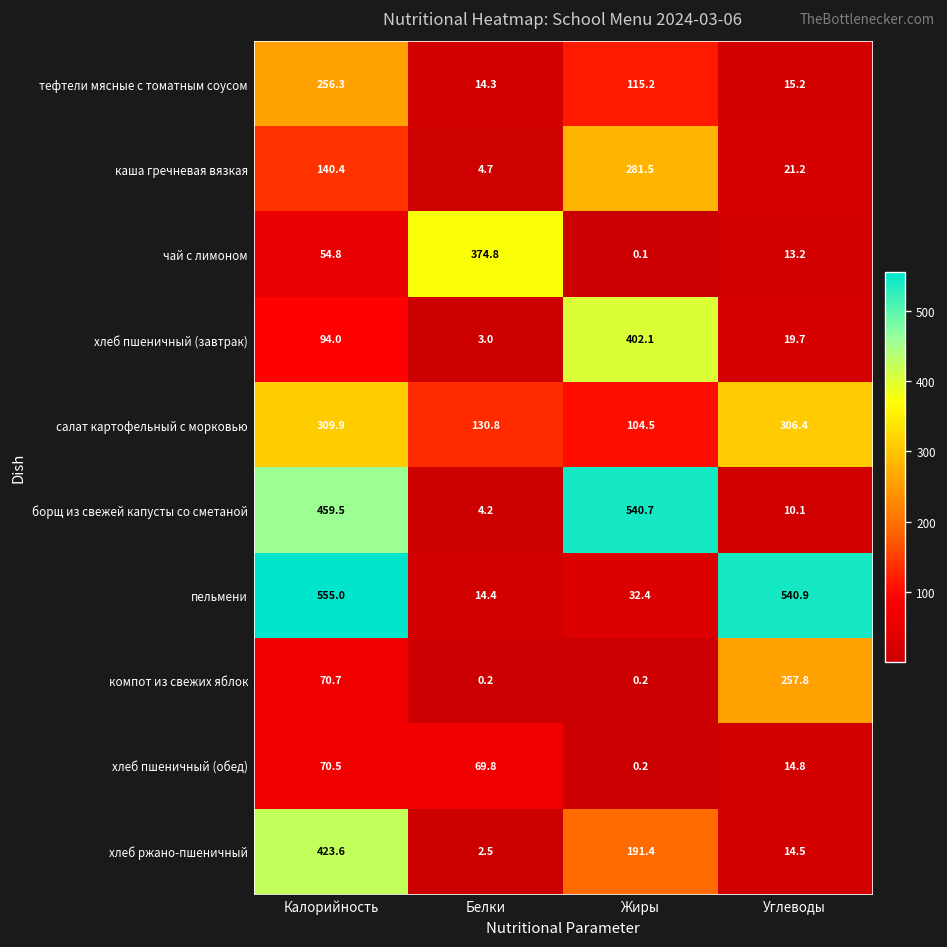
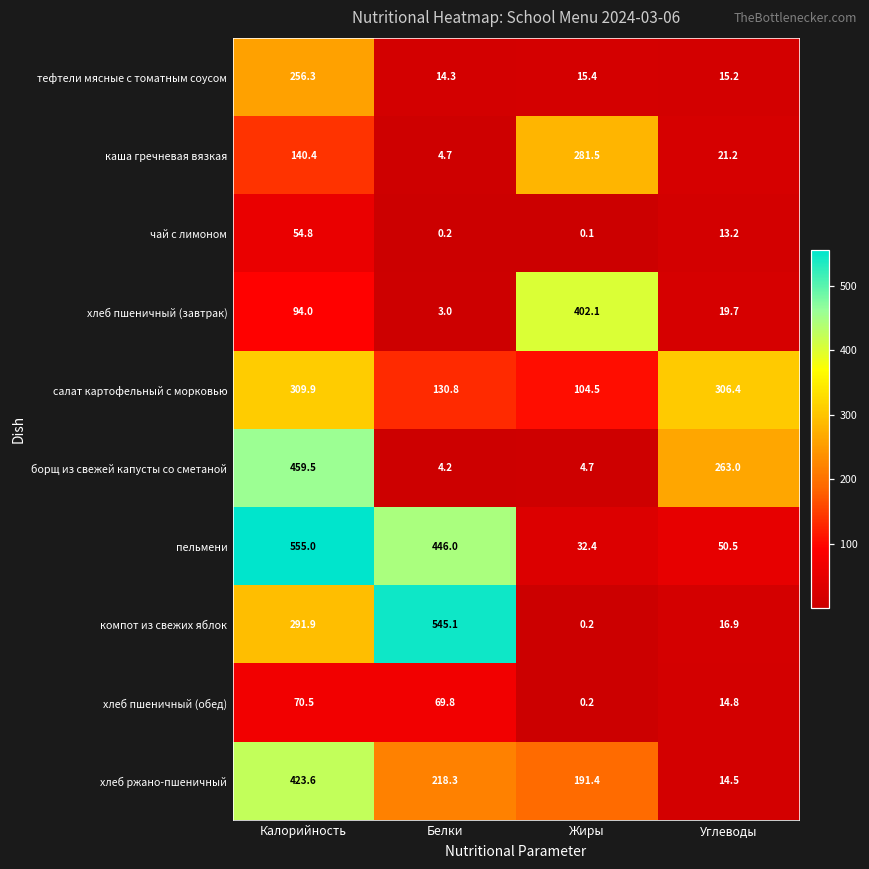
  {
    "тефтели мясные с томатным соусом": {
      "Калорийность": 256.3,
      "Белки": 14.3,
-     "Жиры": 115.2,
+     "Жиры": 15.4,
      "Углеводы": 15.2
    },
    "каша гречневая вязкая": {
      "Калорийность": 140.4,
      "Белки": 4.7,
      "Жиры": 281.5,
      "Углеводы": 21.2
    },
    "чай с лимоном": {
      "Калорийность": 54.8,
-     "Белки": 374.8,
+     "Белки": 0.2,
      "Жиры": 0.1,
      "Углеводы": 13.2
    },
    "хлеб пшеничный (завтрак)": {
      "Калорийность": 94.0,
      "Белки": 3.0,
      "Жиры": 402.1,
      "Углеводы": 19.7
    },
    "салат картофельный с морковью": {
      "Калорийность": 309.9,
      "Белки": 130.8,
      "Жиры": 104.5,
      "Углеводы": 306.4
    },
    "борщ из свежей капусты со сметаной": {
      "Калорийность": 459.5,
      "Белки": 4.2,
-     "Жиры": 540.7,
-     "Углеводы": 10.1
+     "Жиры": 4.7,
+     "Углеводы": 263.0
    },
    "пельмени": {
      "Калорийность": 555.0,
-     "Белки": 14.4,
+     "Белки": 446.0,
      "Жиры": 32.4,
-     "Углеводы": 540.9
+     "Углеводы": 50.5
    },
    "компот из свежих яблок": {
-     "Калорийность": 70.7,
-     "Белки": 0.2,
+     "Калорийность": 291.9,
+     "Белки": 545.1,
      "Жиры": 0.2,
-     "Углеводы": 257.8
+     "Углеводы": 16.9
    },
    "хлеб пшеничный (обед)": {
      "Калорийность": 70.5,
      "Белки": 69.8,
      "Жиры": 0.2,
      "Углеводы": 14.8
    },
    "хлеб ржано-пшеничный": {
      "Калорийность": 423.6,
-     "Белки": 2.5,
+     "Белки": 218.3,
      "Жиры": 191.4,
      "Углеводы": 14.5
    }
  }
